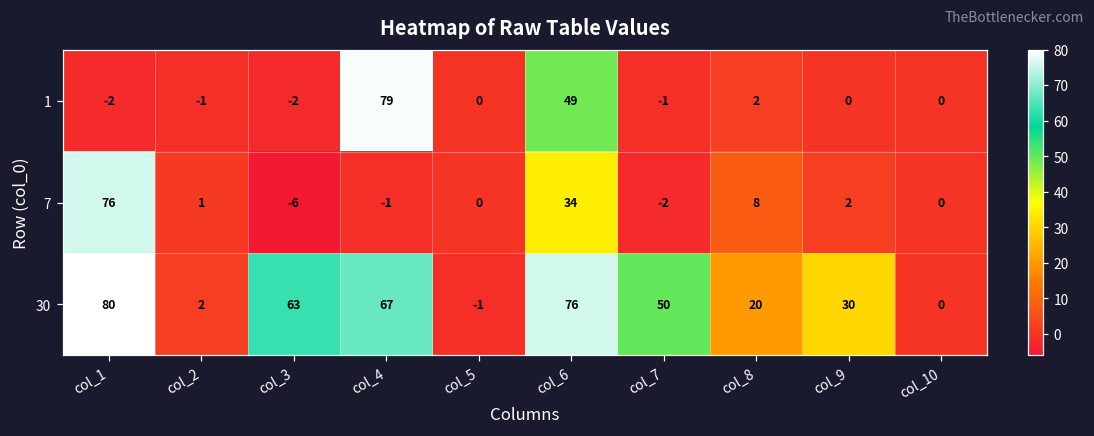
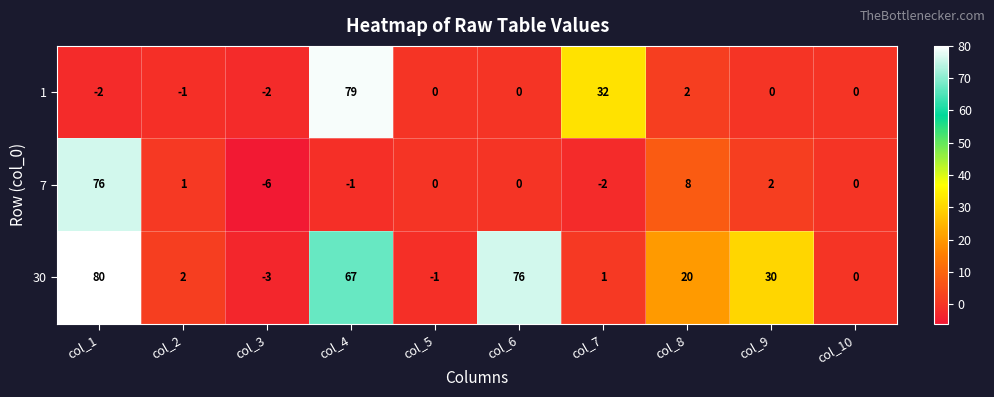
  {
    "1": {
      "col_1": -2,
      "col_2": -1,
      "col_3": -2,
      "col_4": 79,
      "col_5": 0,
-     "col_6": 49,
-     "col_7": -1,
+     "col_6": 0,
+     "col_7": 32,
      "col_8": 2,
      "col_9": 0,
      "col_10": 0
    },
    "7": {
      "col_1": 76,
      "col_2": 1,
      "col_3": -6,
      "col_4": -1,
      "col_5": 0,
-     "col_6": 34,
+     "col_6": 0,
      "col_7": -2,
      "col_8": 8,
      "col_9": 2,
      "col_10": 0
    },
    "30": {
      "col_1": 80,
      "col_2": 2,
-     "col_3": 63,
+     "col_3": -3,
      "col_4": 67,
      "col_5": -1,
      "col_6": 76,
-     "col_7": 50,
+     "col_7": 1,
      "col_8": 20,
      "col_9": 30,
      "col_10": 0
    }
  }
